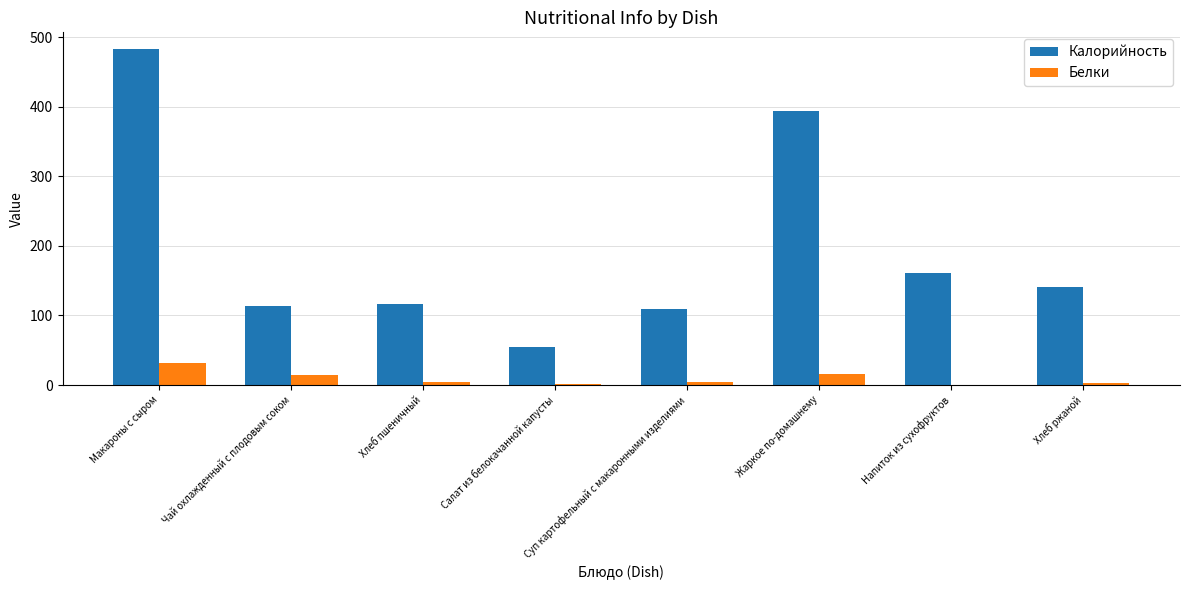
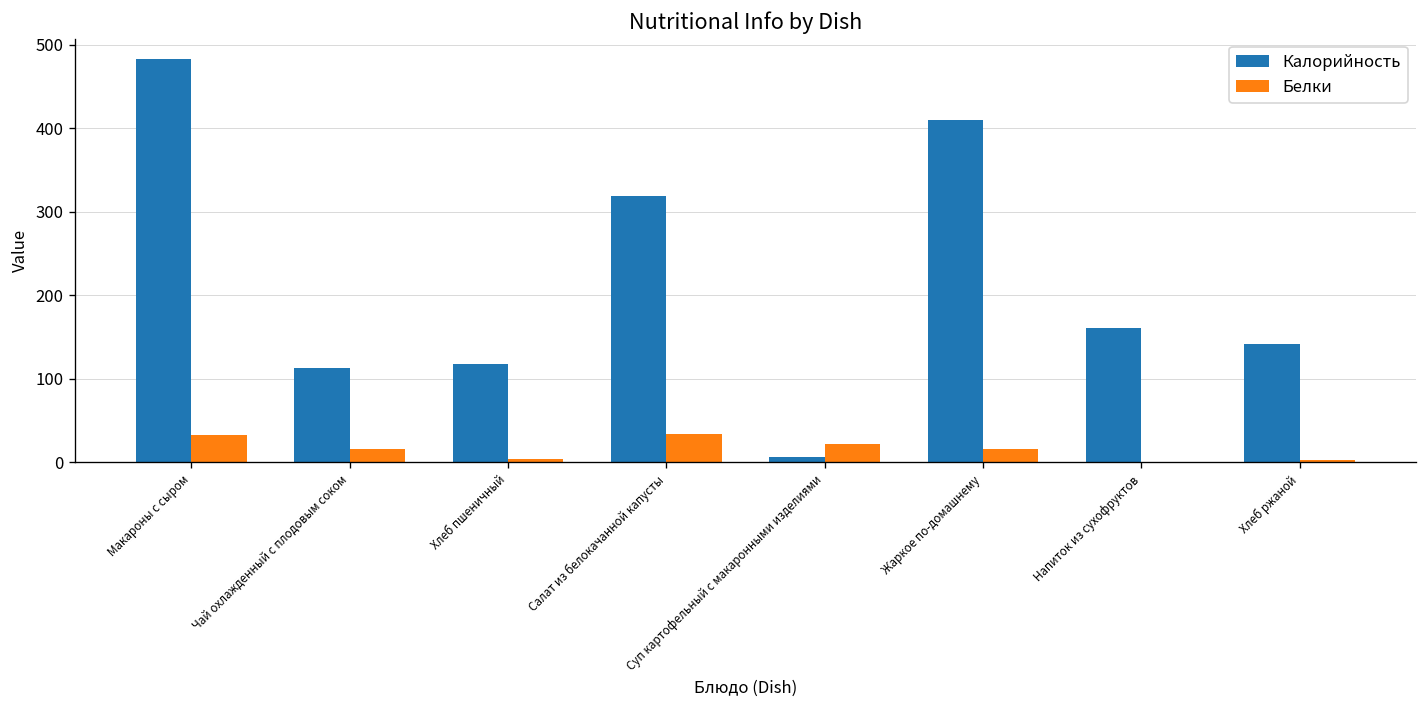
  {
    "Калорийность": {
      "Макароны с сыром": 480,
      "Чай охлажденный с плодовым соком": 110,
      "Хлеб пшеничный": 120,
-     "Салат из белокачанной капусты": 50,
-     "Суп картофельный с макаронными изделиями": 110,
-     "Жаркое по-домашнему": 390,
+     "Салат из белокачанной капусты": 320,
+     "Суп картофельный с макаронными изделиями": 10,
+     "Жаркое по-домашнему": 410,
      "Напиток из сухофруктов": 160,
      "Хлеб ржаной": 140
    },
    "Белки": {
      "Макароны с сыром": 30,
      "Чай охлажденный с плодовым соком": 20,
      "Хлеб пшеничный": 0,
-     "Салат из белокачанной капусты": 0,
-     "Суп картофельный с макаронными изделиями": 0,
+     "Салат из белокачанной капусты": 30,
+     "Суп картофельный с макаронными изделиями": 20,
      "Жаркое по-домашнему": 20
    }
  }
